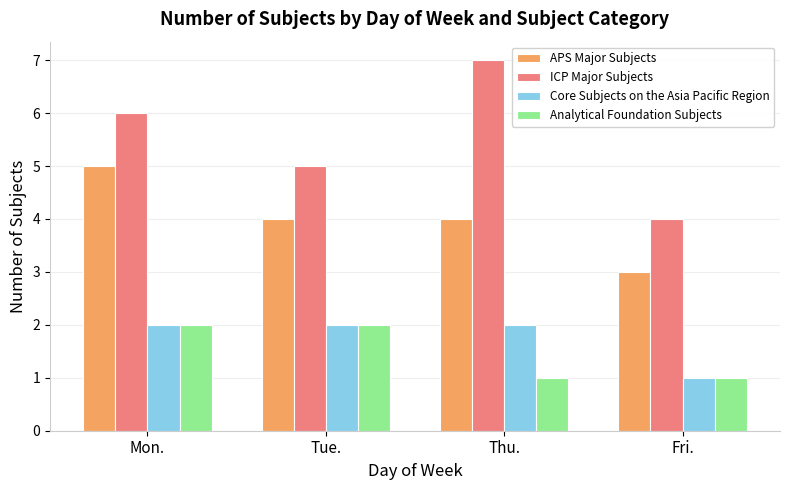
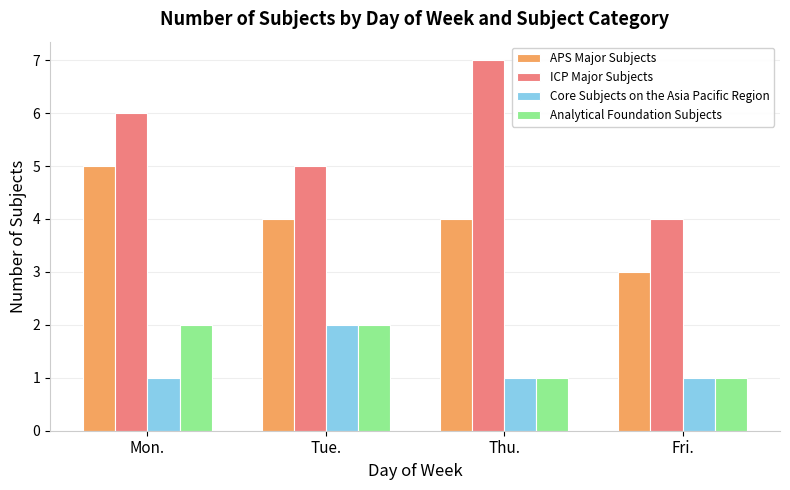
  {
    "Core Subjects on the Asia Pacific Region": {
-     "Mon.": 2,
+     "Mon.": 1,
      "Tue.": 2,
-     "Thu.": 2,
+     "Thu.": 1,
      "Fri.": 1
    },
    "Analytical Foundation Subjects": {
      "Mon.": 2,
      "Tue.": 2,
      "Thu.": 1,
      "Fri.": 1
    }
  }
